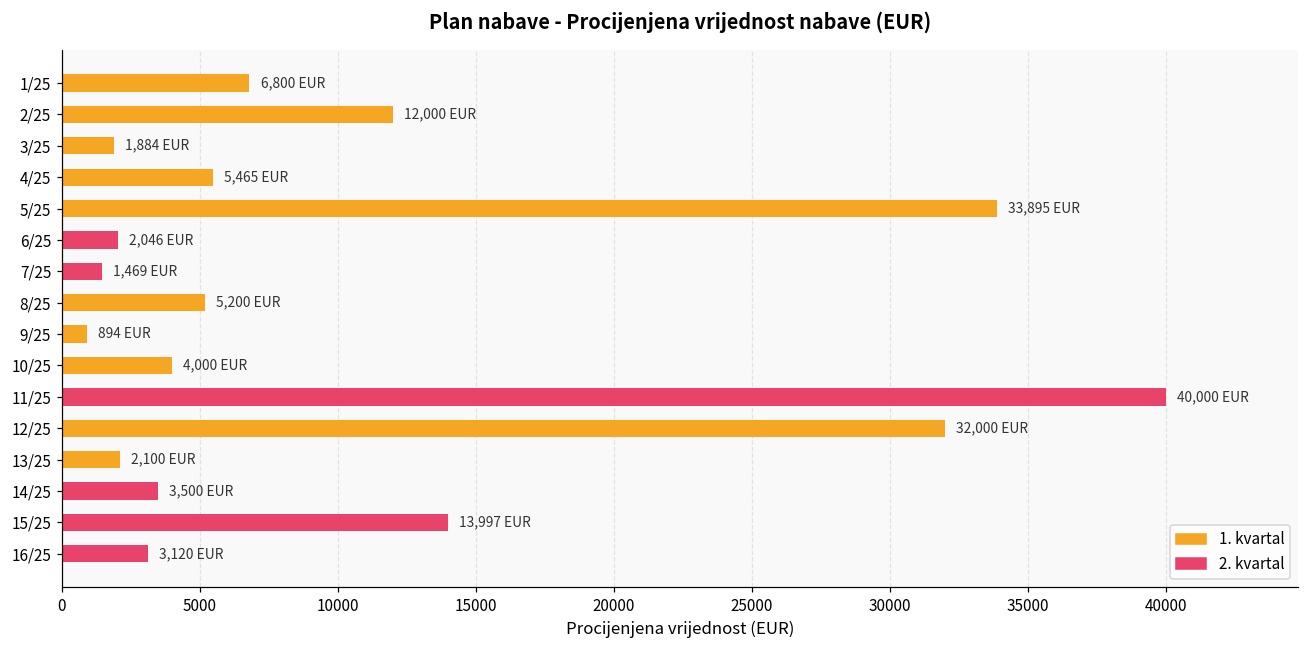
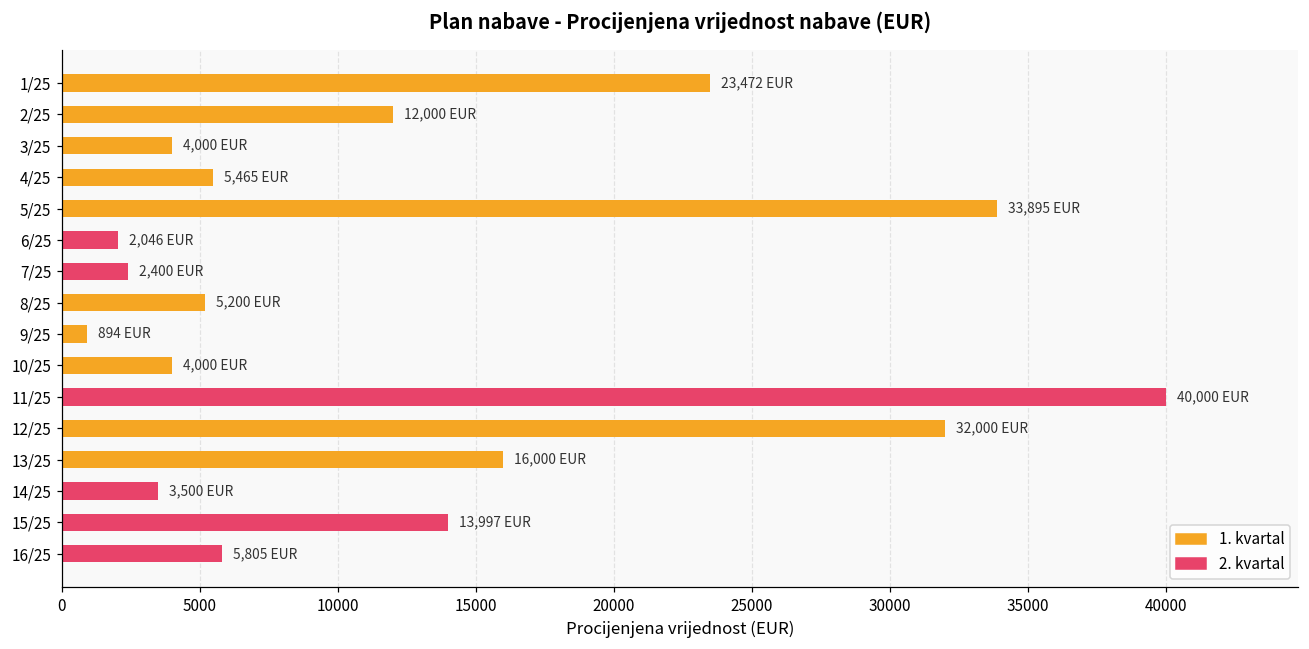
  {
-   "1/25": "6,800",
+   "1/25": "23,472",
    "2/25": "12,000",
-   "3/25": "1,884",
+   "3/25": "4,000",
    "4/25": "5,465",
    "5/25": "33,895",
    "6/25": "2,046",
-   "7/25": "1,469",
+   "7/25": "2,400",
    "8/25": "5,200",
    "9/25": "894",
    "10/25": "4,000",
    "11/25": "40,000",
    "12/25": "32,000",
-   "13/25": "2,100",
+   "13/25": "16,000",
    "14/25": "3,500",
    "15/25": "13,997",
-   "16/25": "3,120"
+   "16/25": "5,805"
  }
